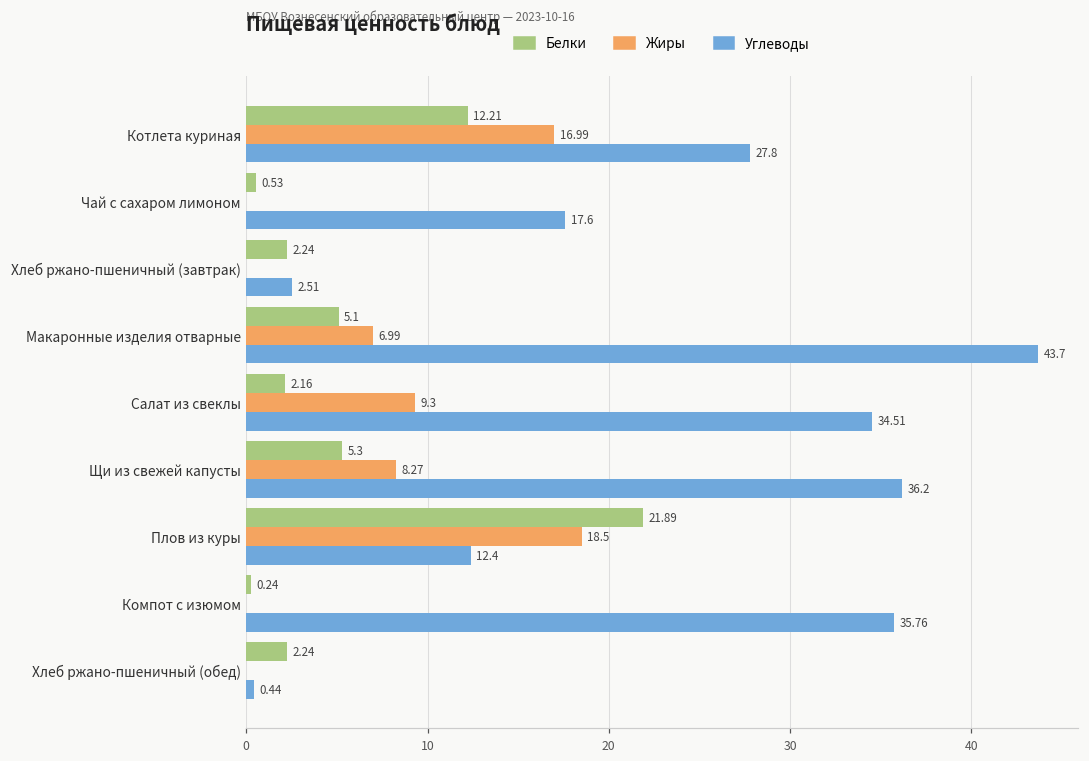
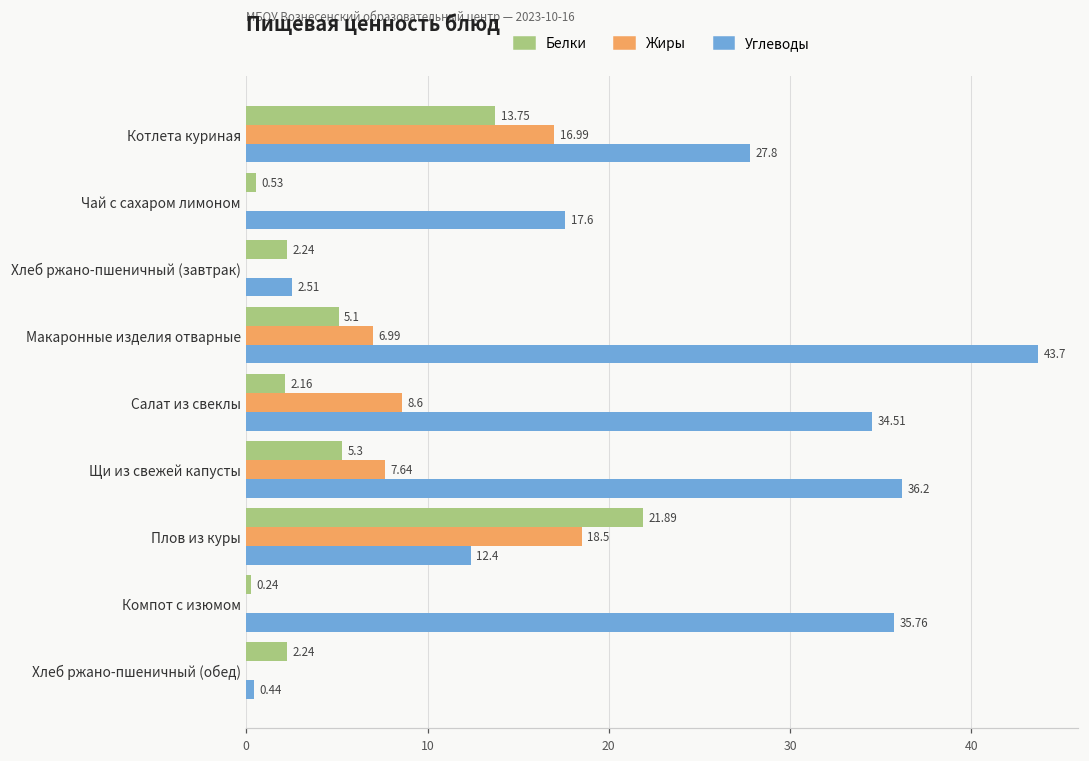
  {
    "Белки": {
-     "Котлета куриная": 12.21,
+     "Котлета куриная": 13.75,
      "Чай с сахаром лимоном": 0.53,
      "Хлеб ржано-пшеничный (завтрак)": 2.24,
      "Макаронные изделия отварные": 5.1,
      "Салат из свеклы": 2.16,
      "Щи из свежей капусты": 5.3,
      "Плов из куры": 21.89,
      "Компот с изюмом": 0.24,
      "Хлеб ржано-пшеничный (обед)": 2.24
    },
    "Жиры": {
      "Котлета куриная": 16.99,
      "Макаронные изделия отварные": 6.99,
-     "Салат из свеклы": 9.3,
-     "Щи из свежей капусты": 8.27,
+     "Салат из свеклы": 8.6,
+     "Щи из свежей капусты": 7.64,
      "Плов из куры": 18.5
    },
    "Углеводы": {
      "Котлета куриная": 27.8,
      "Чай с сахаром лимоном": 17.6,
      "Хлеб ржано-пшеничный (завтрак)": 2.51,
      "Макаронные изделия отварные": 43.7,
      "Салат из свеклы": 34.51,
      "Щи из свежей капусты": 36.2,
      "Плов из куры": 12.4,
      "Компот с изюмом": 35.76,
      "Хлеб ржано-пшеничный (обед)": 0.44
    }
  }
